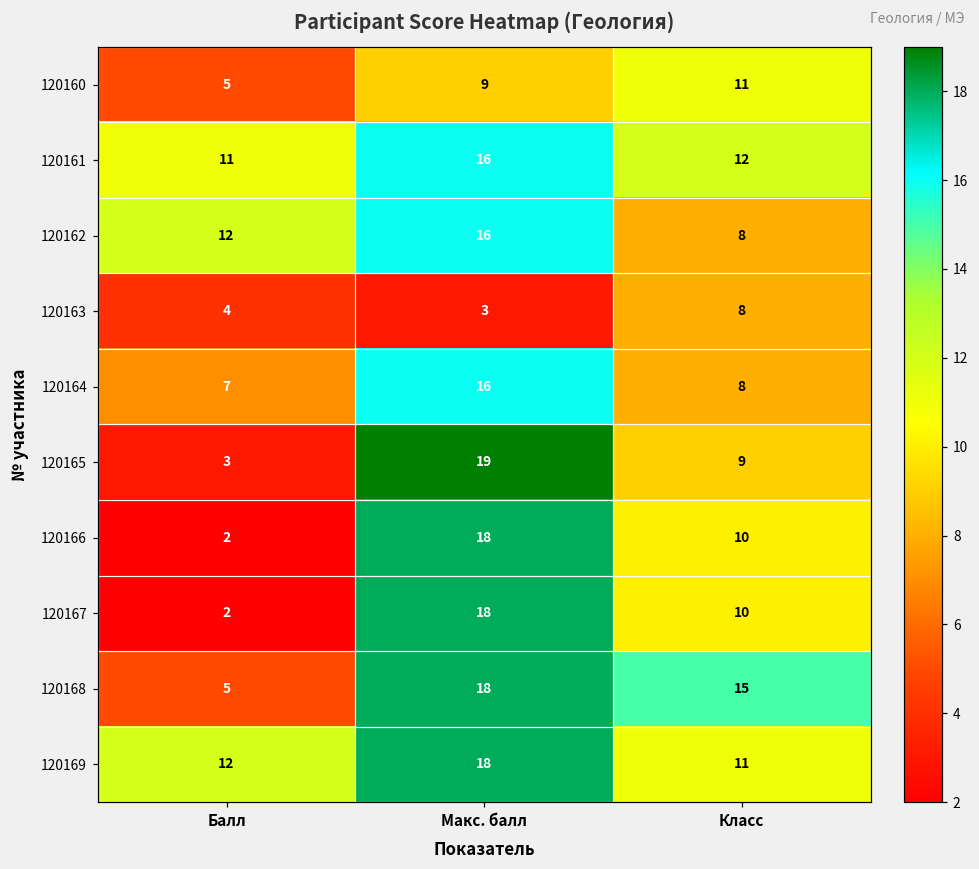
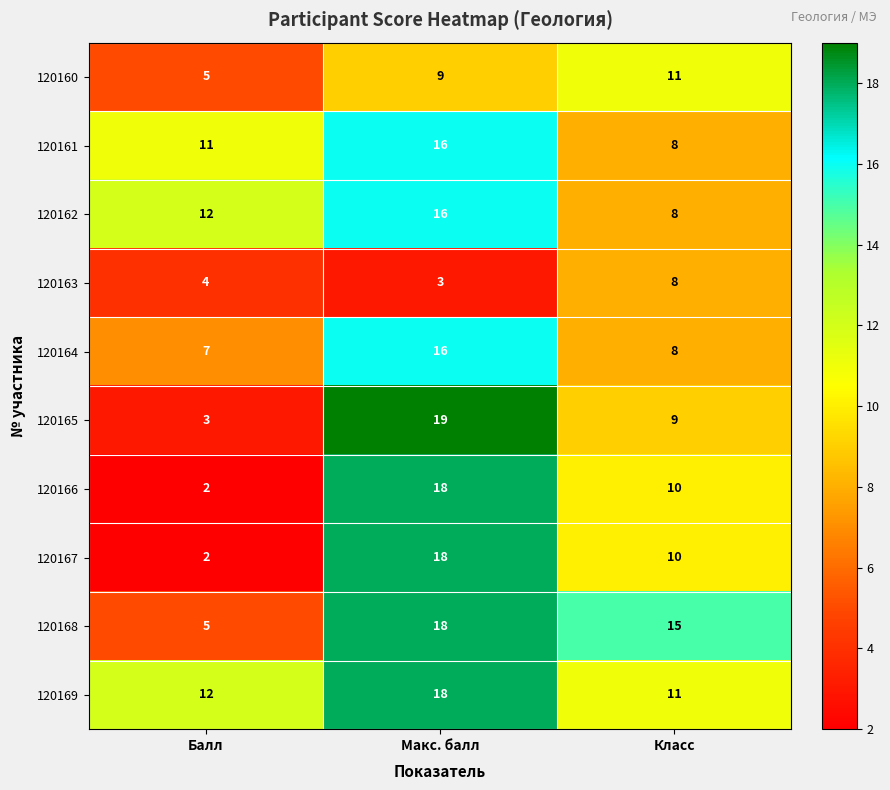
  {
    "120160": {
      "Балл": 5,
      "Макс. балл": 9,
      "Класс": 11
    },
    "120161": {
      "Балл": 11,
      "Макс. балл": 16,
-     "Класс": 12
+     "Класс": 8
    },
    "120162": {
      "Балл": 12,
      "Макс. балл": 16,
      "Класс": 8
    },
    "120163": {
      "Балл": 4,
      "Макс. балл": 3,
      "Класс": 8
    },
    "120164": {
      "Балл": 7,
      "Макс. балл": 16,
      "Класс": 8
    },
    "120165": {
      "Балл": 3,
      "Макс. балл": 19,
      "Класс": 9
    },
    "120166": {
      "Балл": 2,
      "Макс. балл": 18,
      "Класс": 10
    },
    "120167": {
      "Балл": 2,
      "Макс. балл": 18,
      "Класс": 10
    },
    "120168": {
      "Балл": 5,
      "Макс. балл": 18,
      "Класс": 15
    },
    "120169": {
      "Балл": 12,
      "Макс. балл": 18,
      "Класс": 11
    }
  }
